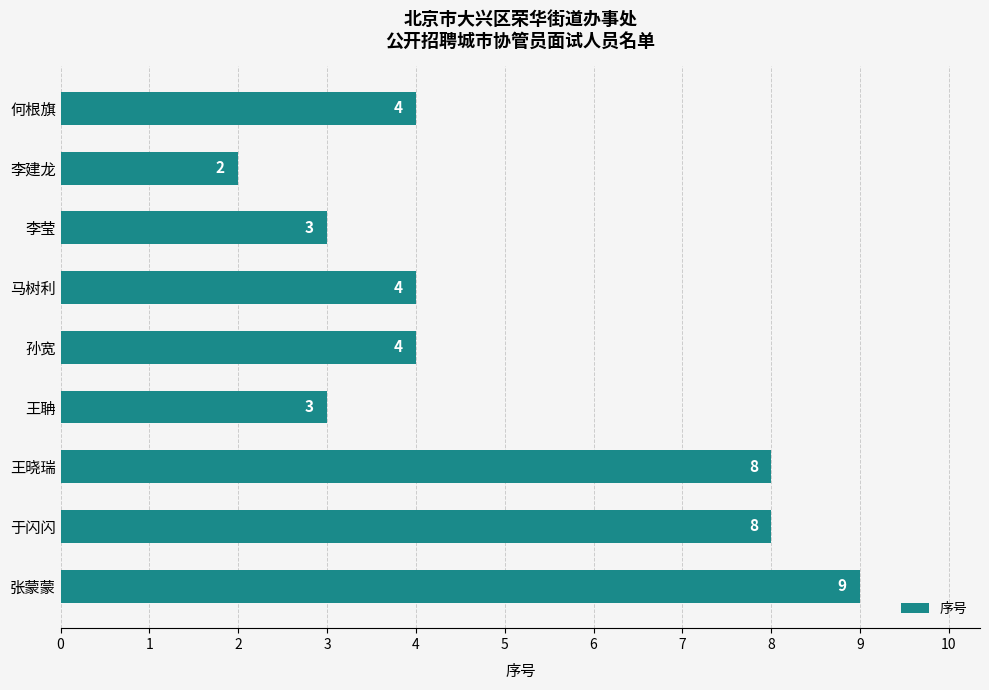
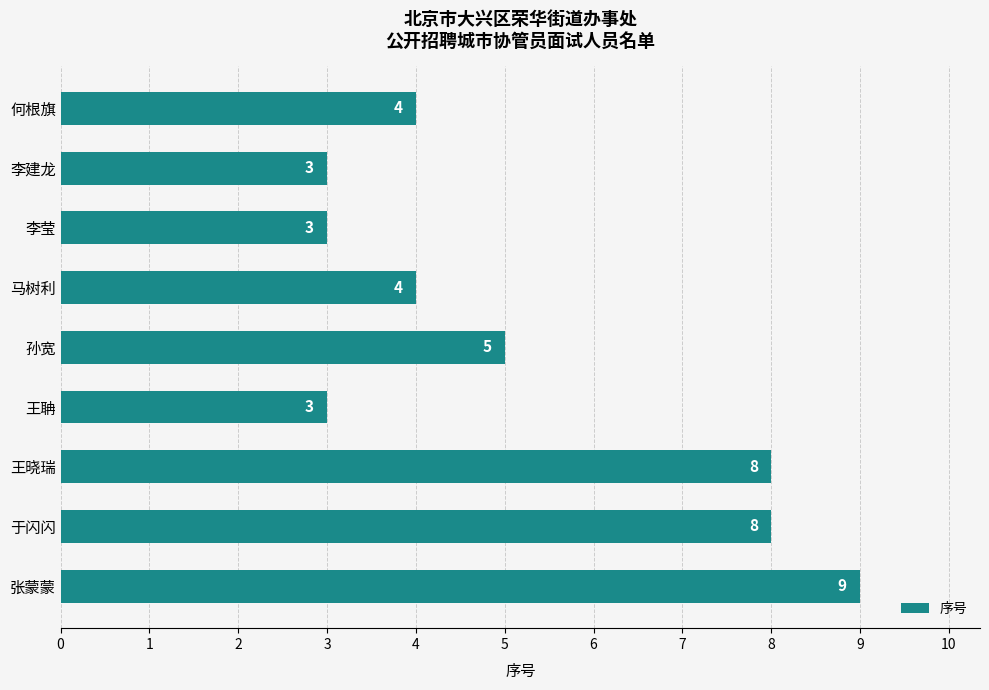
  {
    "何根旗": 4,
-   "李建龙": 2,
+   "李建龙": 3,
    "李莹": 3,
    "马树利": 4,
-   "孙宽": 4,
+   "孙宽": 5,
    "王聃": 3,
    "王晓瑞": 8,
    "于闪闪": 8,
    "张蒙蒙": 9
  }
